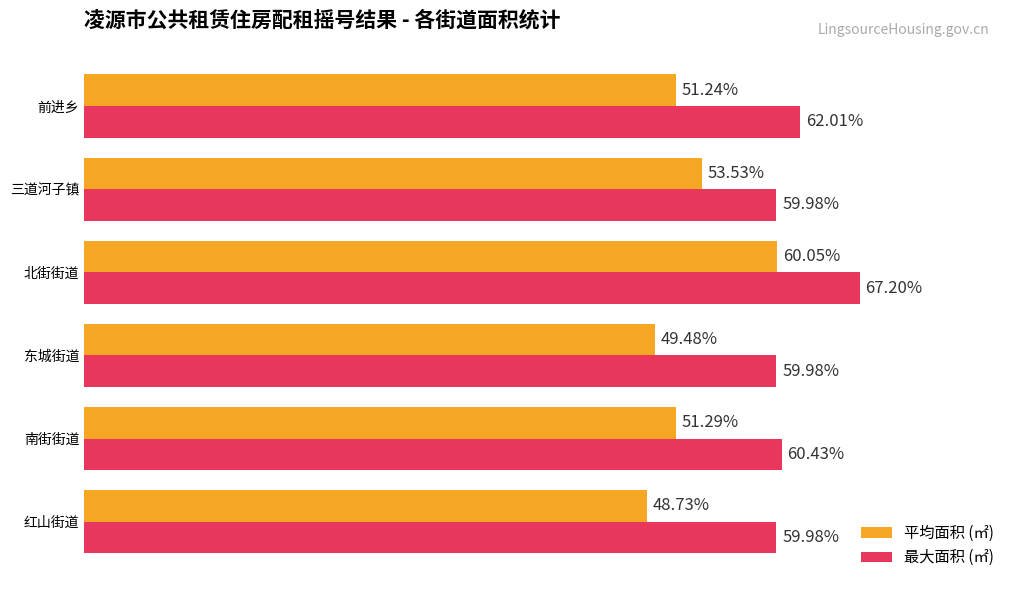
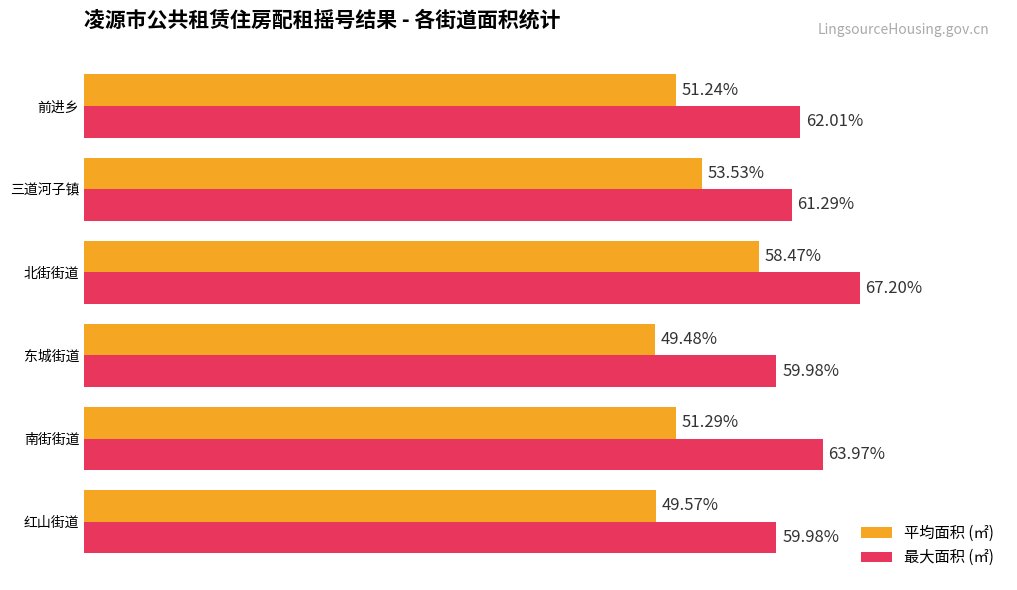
  {
    "平均面积 (㎡)": {
      "前进乡": "51.24%",
      "三道河子镇": "53.53%",
-     "北街街道": "60.05%",
+     "北街街道": "58.47%",
      "东城街道": "49.48%",
      "南街街道": "51.29%",
-     "红山街道": "48.73%"
+     "红山街道": "49.57%"
    },
    "最大面积 (㎡)": {
      "前进乡": "62.01%",
-     "三道河子镇": "59.98%",
+     "三道河子镇": "61.29%",
      "北街街道": "67.20%",
      "东城街道": "59.98%",
-     "南街街道": "60.43%",
+     "南街街道": "63.97%",
      "红山街道": "59.98%"
    }
  }
